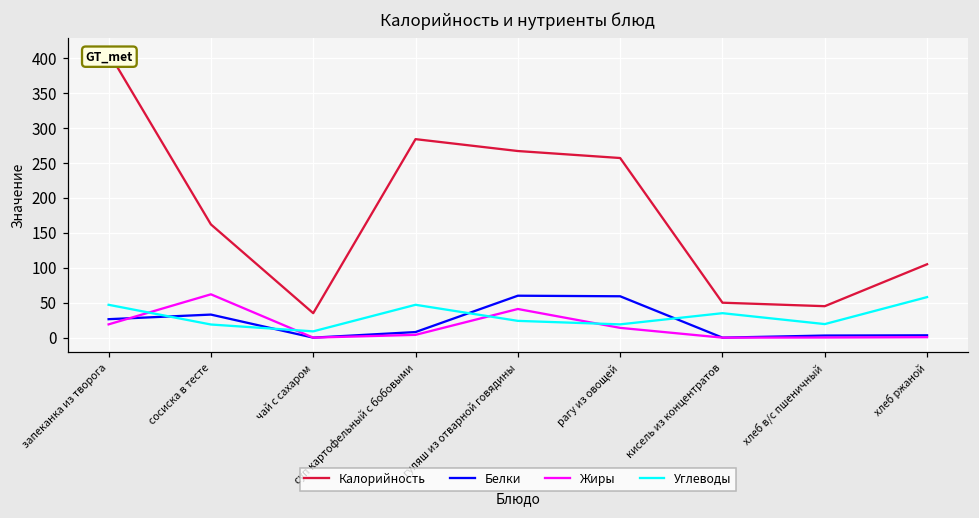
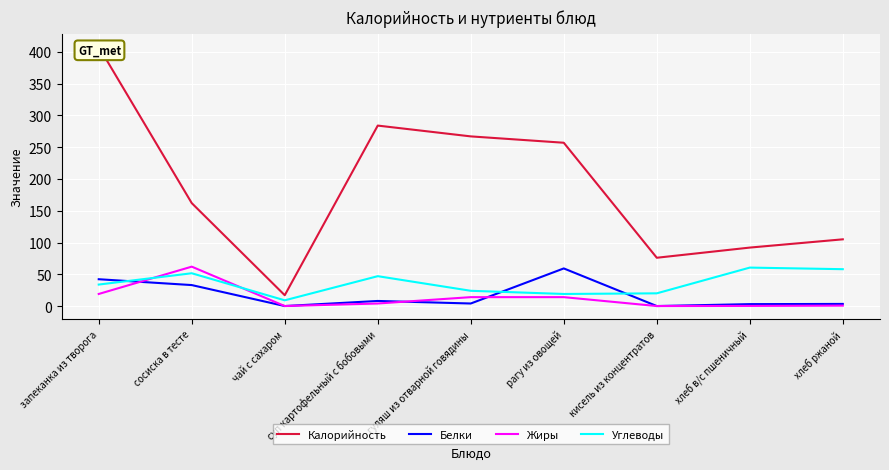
  {
    "Калорийность": {
      "сосиска в тесте": 160,
-     "чай с сахаром": 40,
+     "чай с сахаром": 20,
      "суп картофельный с бобовыми": 280,
      "гуляш из отварной говядины": 270,
      "рагу из овощей": 260,
-     "кисель из концентратов": 50,
-     "хлеб в/с пшеничный": 50,
+     "кисель из концентратов": 80,
+     "хлеб в/с пшеничный": 90,
      "хлеб ржаной": 110
    },
    "Белки": {
-     "запеканка из творога": 30,
+     "запеканка из творога": 40,
      "сосиска в тесте": 30,
-     "гуляш из отварной говядины": 60,
+     "гуляш из отварной говядины": 0,
      "рагу из овощей": 60
    },
    "Жиры": {
      "запеканка из творога": 20,
      "сосиска в тесте": 60,
-     "гуляш из отварной говядины": 40,
+     "гуляш из отварной говядины": 10,
      "рагу из овощей": 10
    },
    "Углеводы": {
-     "запеканка из творога": 50,
-     "сосиска в тесте": 20,
+     "запеканка из творога": 30,
+     "сосиска в тесте": 50,
      "чай с сахаром": 10,
      "суп картофельный с бобовыми": 50,
      "гуляш из отварной говядины": 20,
      "рагу из овощей": 20,
-     "кисель из концентратов": 40,
-     "хлеб в/с пшеничный": 20,
+     "кисель из концентратов": 20,
+     "хлеб в/с пшеничный": 60,
      "хлеб ржаной": 60
    }
  }
